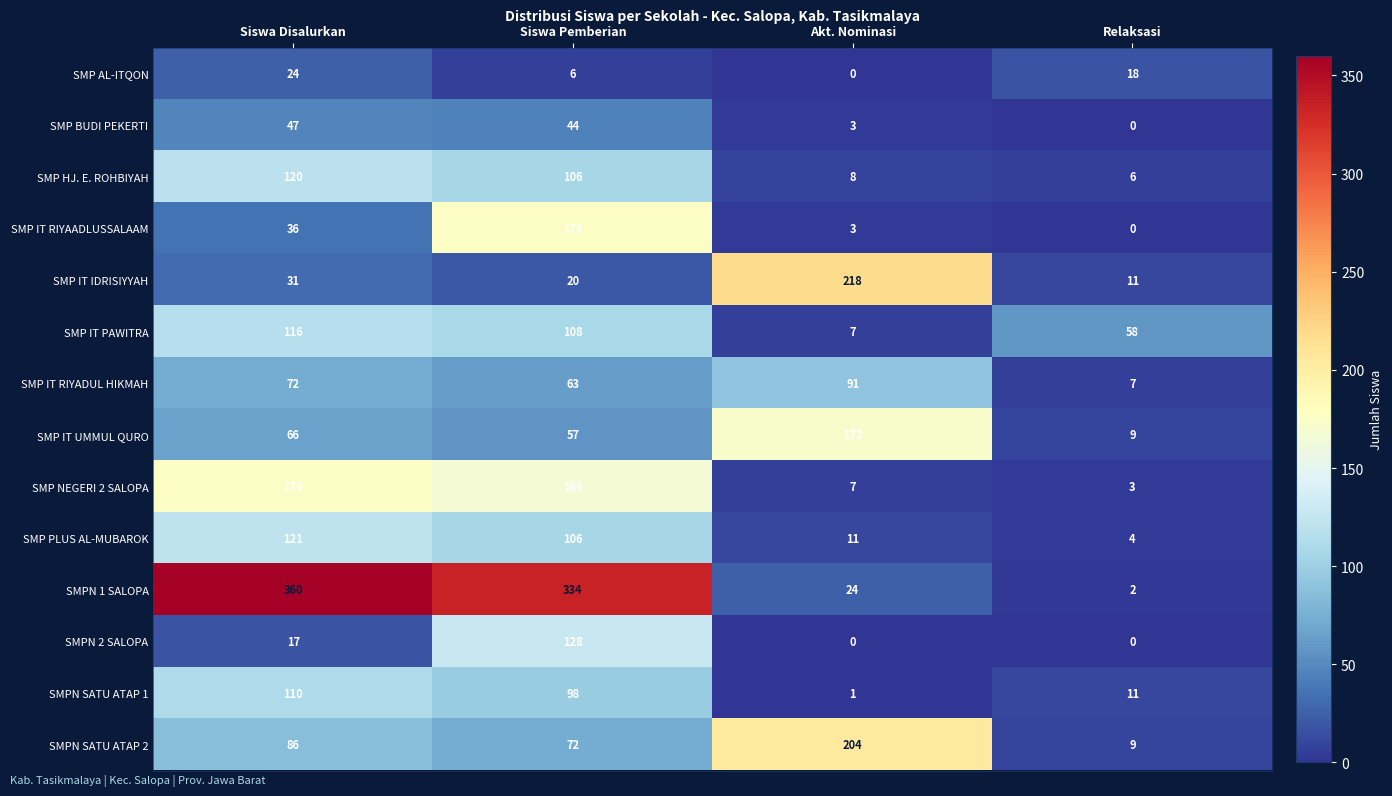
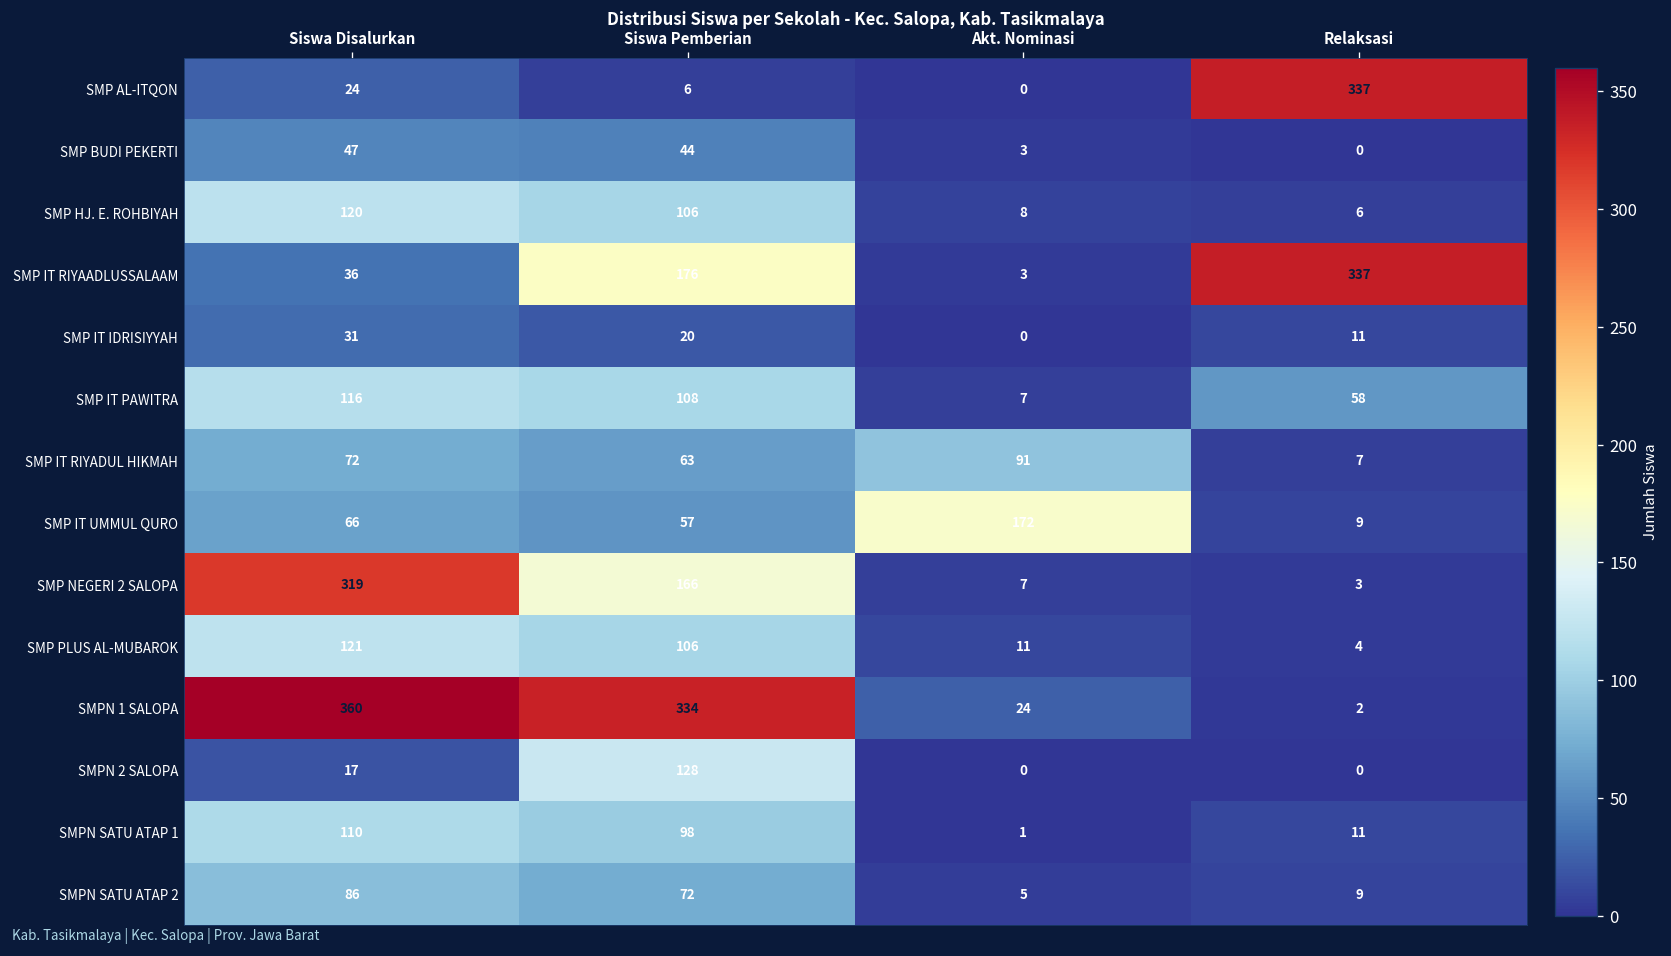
  {
    "SMP AL-ITQON": {
      "Siswa Disalurkan": 24,
      "Siswa Pemberian": 6,
      "Akt. Nominasi": 0,
-     "Relaksasi": 18
+     "Relaksasi": 337
    },
    "SMP BUDI PEKERTI": {
      "Siswa Disalurkan": 47,
      "Siswa Pemberian": 44,
      "Akt. Nominasi": 3,
      "Relaksasi": 0
    },
    "SMP HJ. E. ROHBIYAH": {
      "Siswa Disalurkan": 120,
      "Siswa Pemberian": 106,
      "Akt. Nominasi": 8,
      "Relaksasi": 6
    },
    "SMP IT RIYAADLUSSALAAM": {
      "Siswa Disalurkan": 36,
      "Siswa Pemberian": 176,
      "Akt. Nominasi": 3,
-     "Relaksasi": 0
+     "Relaksasi": 337
    },
    "SMP IT IDRISIYYAH": {
      "Siswa Disalurkan": 31,
      "Siswa Pemberian": 20,
-     "Akt. Nominasi": 218,
+     "Akt. Nominasi": 0,
      "Relaksasi": 11
    },
    "SMP IT PAWITRA": {
      "Siswa Disalurkan": 116,
      "Siswa Pemberian": 108,
      "Akt. Nominasi": 7,
      "Relaksasi": 58
    },
    "SMP IT RIYADUL HIKMAH": {
      "Siswa Disalurkan": 72,
      "Siswa Pemberian": 63,
      "Akt. Nominasi": 91,
      "Relaksasi": 7
    },
    "SMP IT UMMUL QURO": {
      "Siswa Disalurkan": 66,
      "Siswa Pemberian": 57,
      "Akt. Nominasi": 172,
      "Relaksasi": 9
    },
    "SMP NEGERI 2 SALOPA": {
-     "Siswa Disalurkan": 176,
+     "Siswa Disalurkan": 319,
      "Akt. Nominasi": 7,
      "Relaksasi": 3
    },
    "SMP PLUS AL-MUBAROK": {
      "Siswa Disalurkan": 121,
      "Siswa Pemberian": 106,
      "Akt. Nominasi": 11,
      "Relaksasi": 4
    },
    "SMPN 1 SALOPA": {
      "Siswa Disalurkan": 360,
      "Siswa Pemberian": 334,
      "Akt. Nominasi": 24,
      "Relaksasi": 2
    },
    "SMPN 2 SALOPA": {
      "Siswa Disalurkan": 17,
      "Siswa Pemberian": 128,
      "Akt. Nominasi": 0,
      "Relaksasi": 0
    },
    "SMPN SATU ATAP 1": {
      "Siswa Disalurkan": 110,
      "Siswa Pemberian": 98,
      "Akt. Nominasi": 1,
      "Relaksasi": 11
    },
    "SMPN SATU ATAP 2": {
      "Siswa Disalurkan": 86,
      "Siswa Pemberian": 72,
-     "Akt. Nominasi": 204,
+     "Akt. Nominasi": 5,
      "Relaksasi": 9
    }
  }
